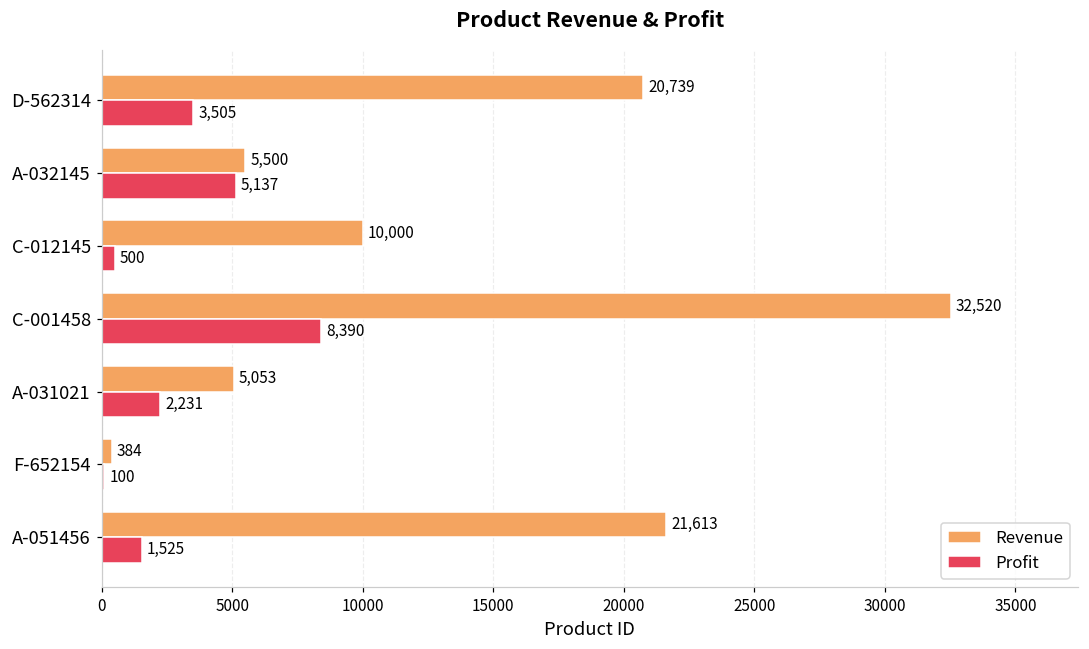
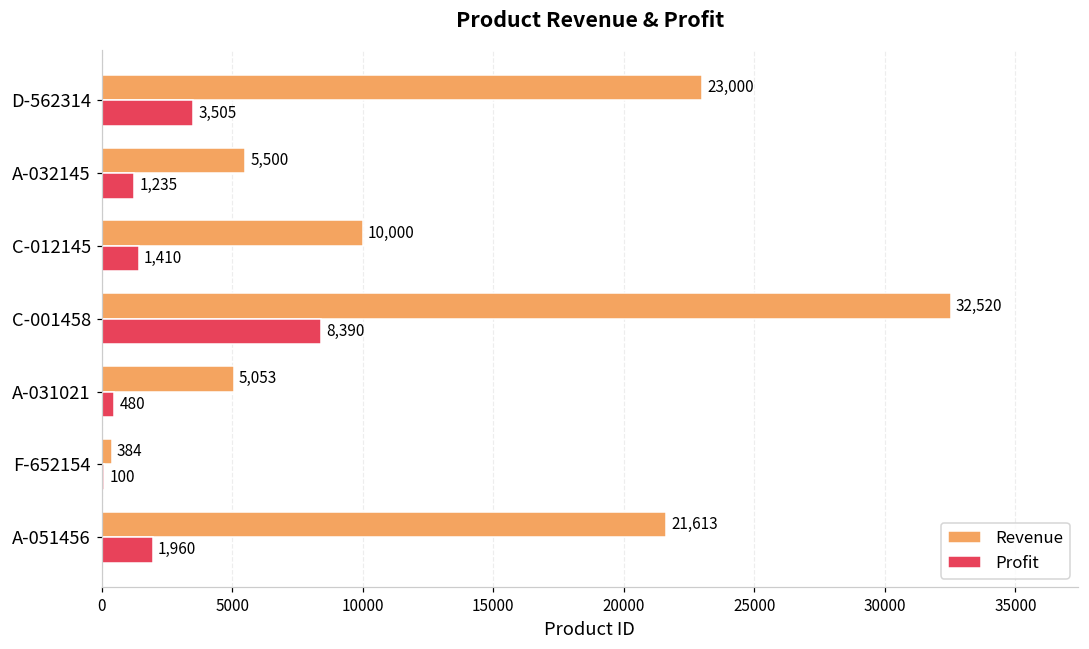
  {
    "Revenue": {
-     "D-562314": "20,739",
+     "D-562314": "23,000",
      "A-032145": "5,500",
      "C-012145": "10,000",
      "C-001458": "32,520",
      "A-031021": "5,053",
      "F-652154": "384",
      "A-051456": "21,613"
    },
    "Profit": {
      "D-562314": "3,505",
-     "A-032145": "5,137",
-     "C-012145": "500",
+     "A-032145": "1,235",
+     "C-012145": "1,410",
      "C-001458": "8,390",
-     "A-031021": "2,231",
+     "A-031021": "480",
      "F-652154": "100",
-     "A-051456": "1,525"
+     "A-051456": "1,960"
    }
  }
